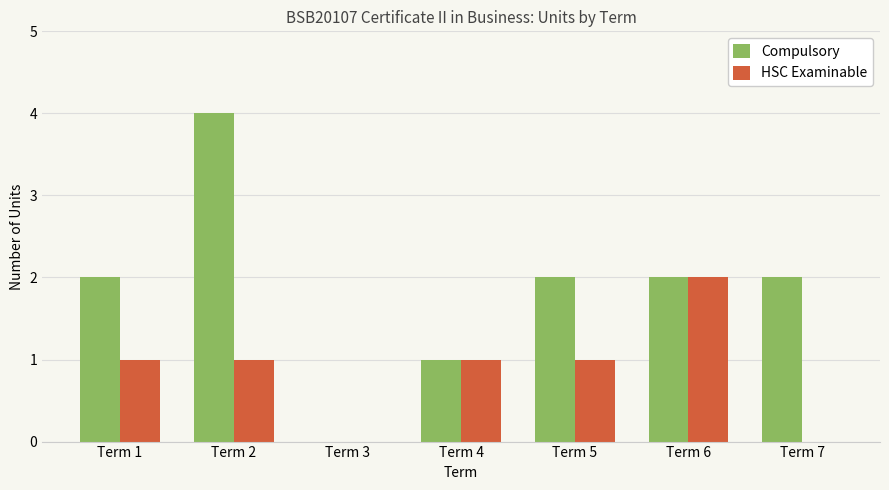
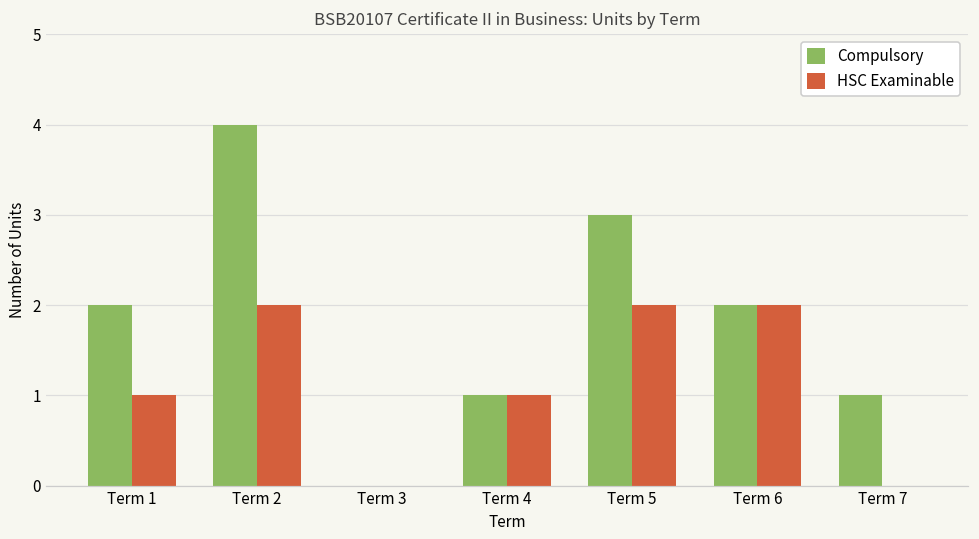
  {
    "Compulsory": {
      "Term 1": 2,
      "Term 2": 4,
      "Term 3": 0,
      "Term 4": 1,
-     "Term 5": 2,
+     "Term 5": 3,
      "Term 6": 2,
-     "Term 7": 2
+     "Term 7": 1
    },
    "HSC Examinable": {
      "Term 1": 1,
-     "Term 2": 1,
+     "Term 2": 2,
      "Term 3": 0,
      "Term 4": 1,
-     "Term 5": 1,
+     "Term 5": 2,
      "Term 6": 2,
      "Term 7": 0
    }
  }
